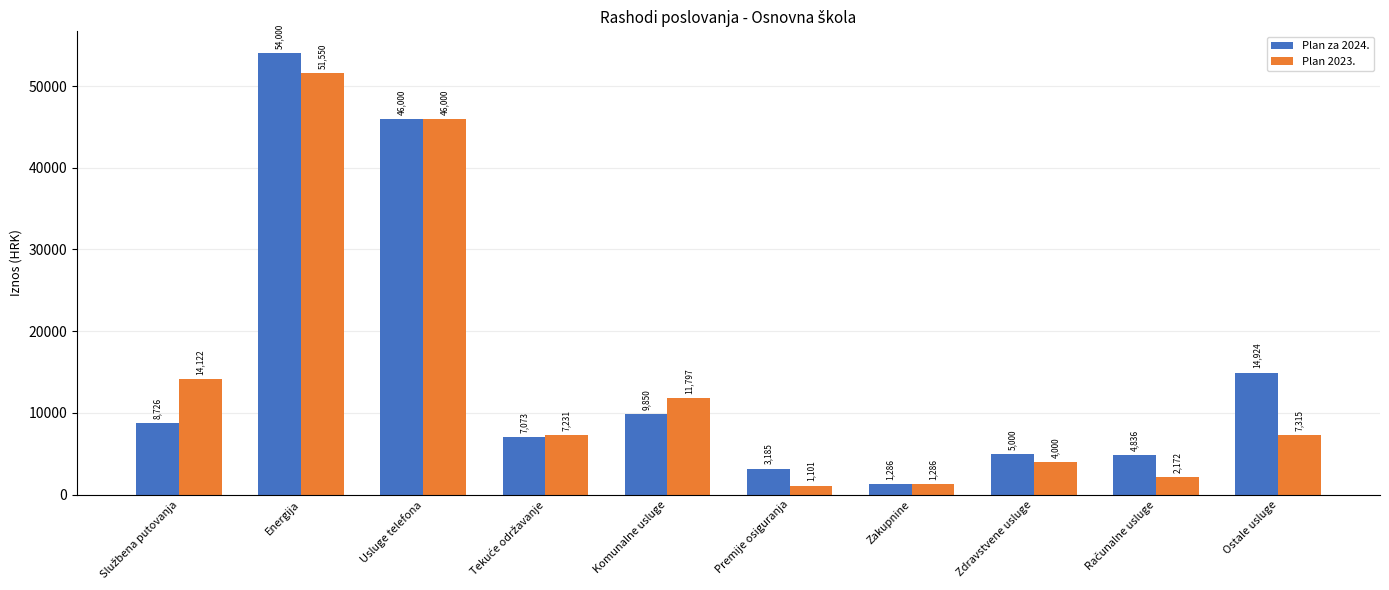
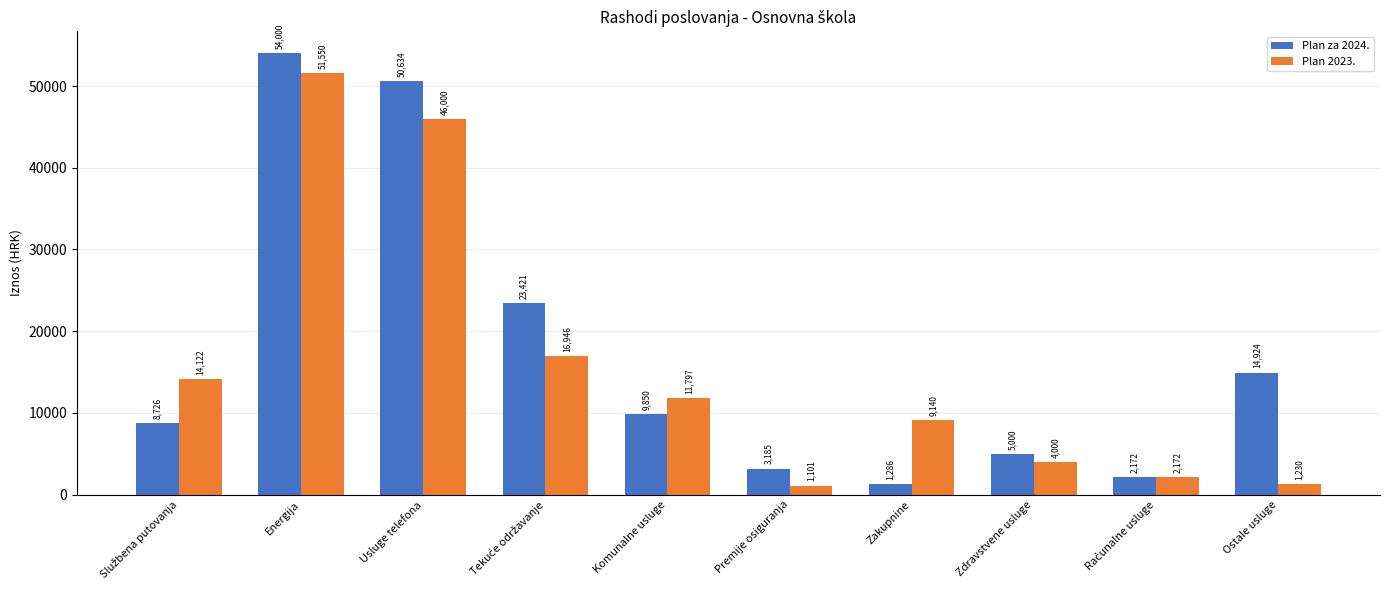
  {
    "Plan za 2024.": {
      "Službena putovanja": "8,726",
      "Energija": "54,000",
-     "Usluge telefona": "46,000",
-     "Tekuće održavanje": "7,073",
+     "Usluge telefona": "50,634",
+     "Tekuće održavanje": "23,421",
      "Komunalne usluge": "9,850",
      "Premije osiguranja": "3,185",
      "Zakupnine": "1,286",
      "Zdravstvene usluge": "5,000",
-     "Računalne usluge": "4,836",
+     "Računalne usluge": "2,172",
      "Ostale usluge": "14,924"
    },
    "Plan 2023.": {
      "Službena putovanja": "14,122",
      "Energija": "51,550",
      "Usluge telefona": "46,000",
-     "Tekuće održavanje": "7,231",
+     "Tekuće održavanje": "16,946",
      "Komunalne usluge": "11,797",
      "Premije osiguranja": "1,101",
-     "Zakupnine": "1,286",
+     "Zakupnine": "9,140",
      "Zdravstvene usluge": "4,000",
      "Računalne usluge": "2,172",
-     "Ostale usluge": "7,315"
+     "Ostale usluge": "1,230"
    }
  }
